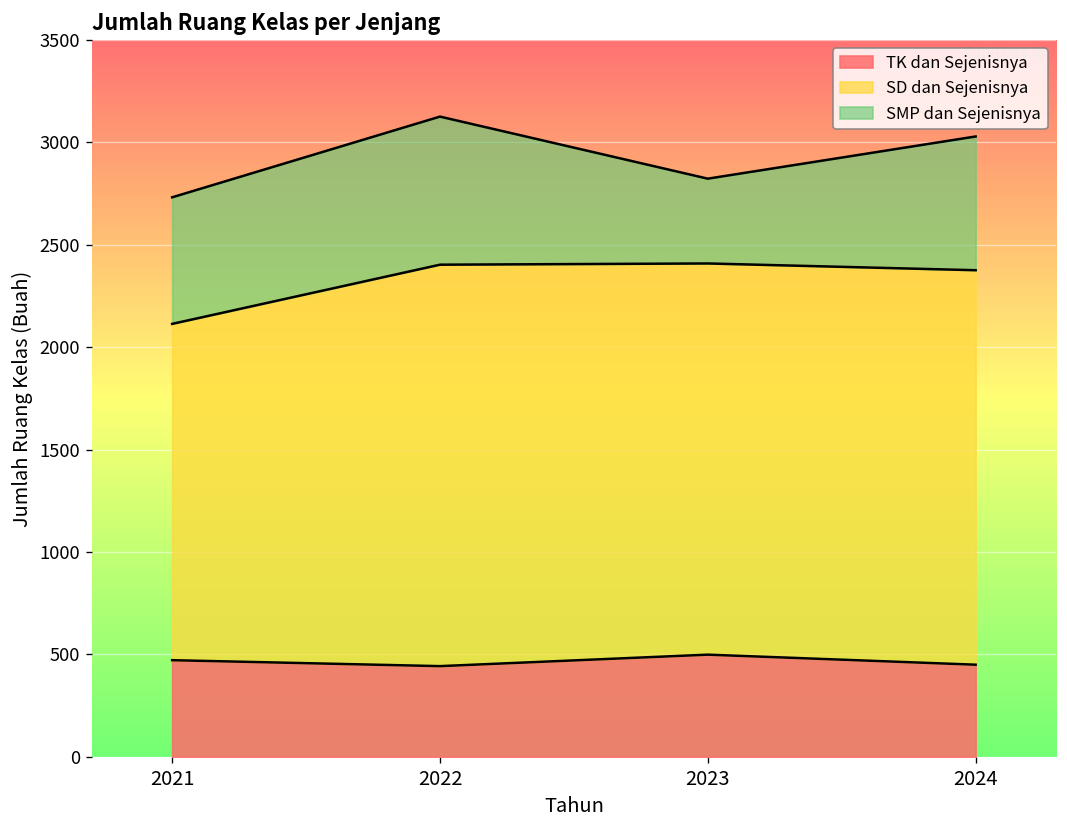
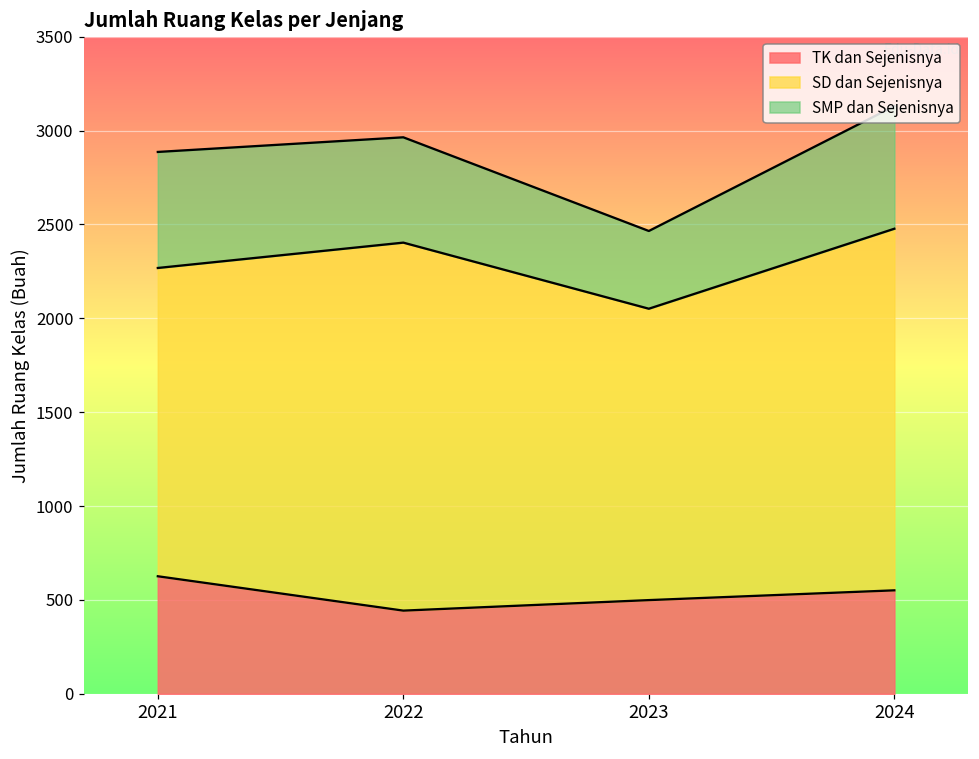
  {
    "TK dan Sejenisnya": {
-     "2021": 470,
+     "2021": 630,
      "2022": 440,
      "2023": 500,
-     "2024": 450
+     "2024": 550
    },
    "SD dan Sejenisnya": {
      "2021": 1640,
      "2022": 1960,
-     "2023": 1910,
+     "2023": 1550,
      "2024": 1930
    },
    "SMP dan Sejenisnya": {
      "2021": 620,
-     "2022": 720,
+     "2022": 560,
      "2023": 410
    }
  }
